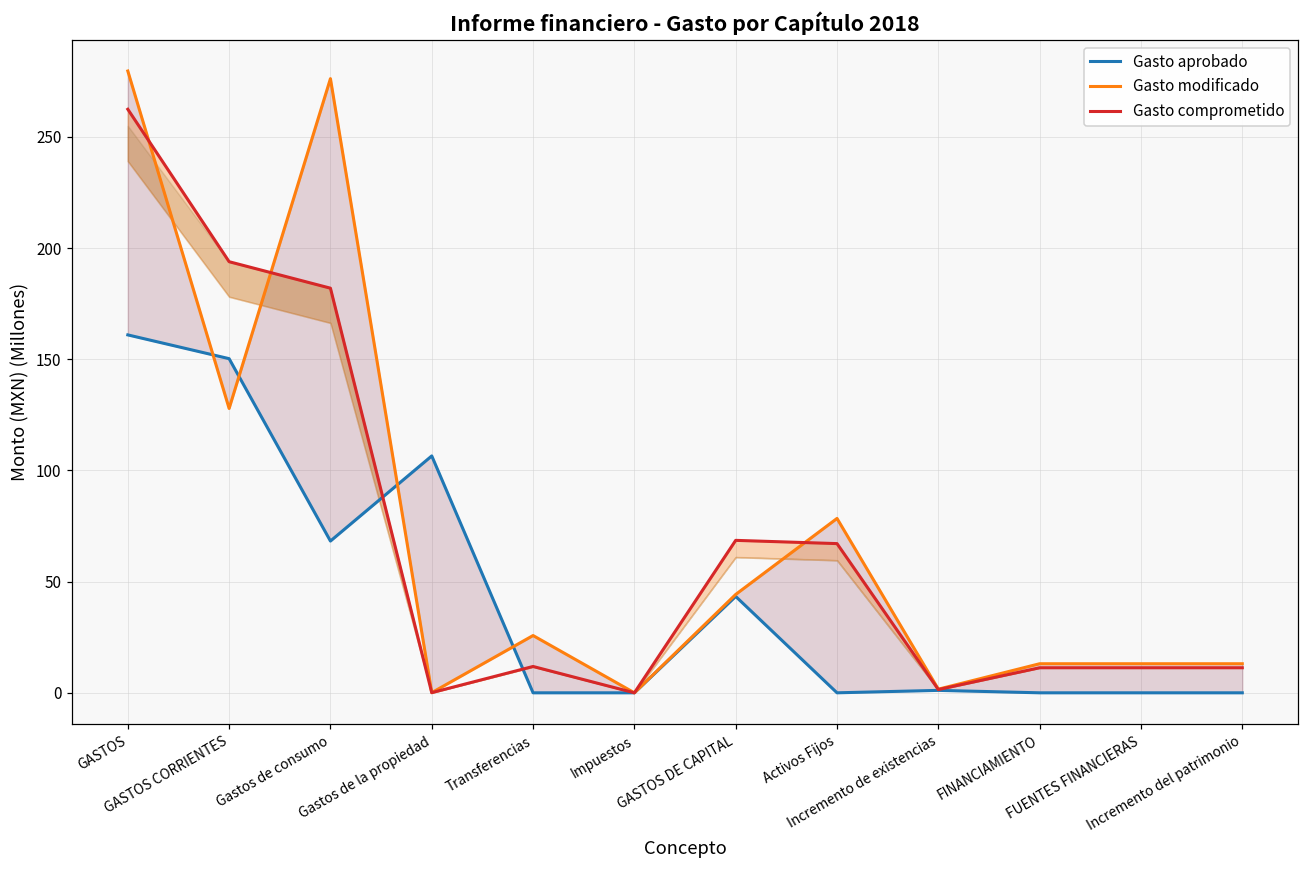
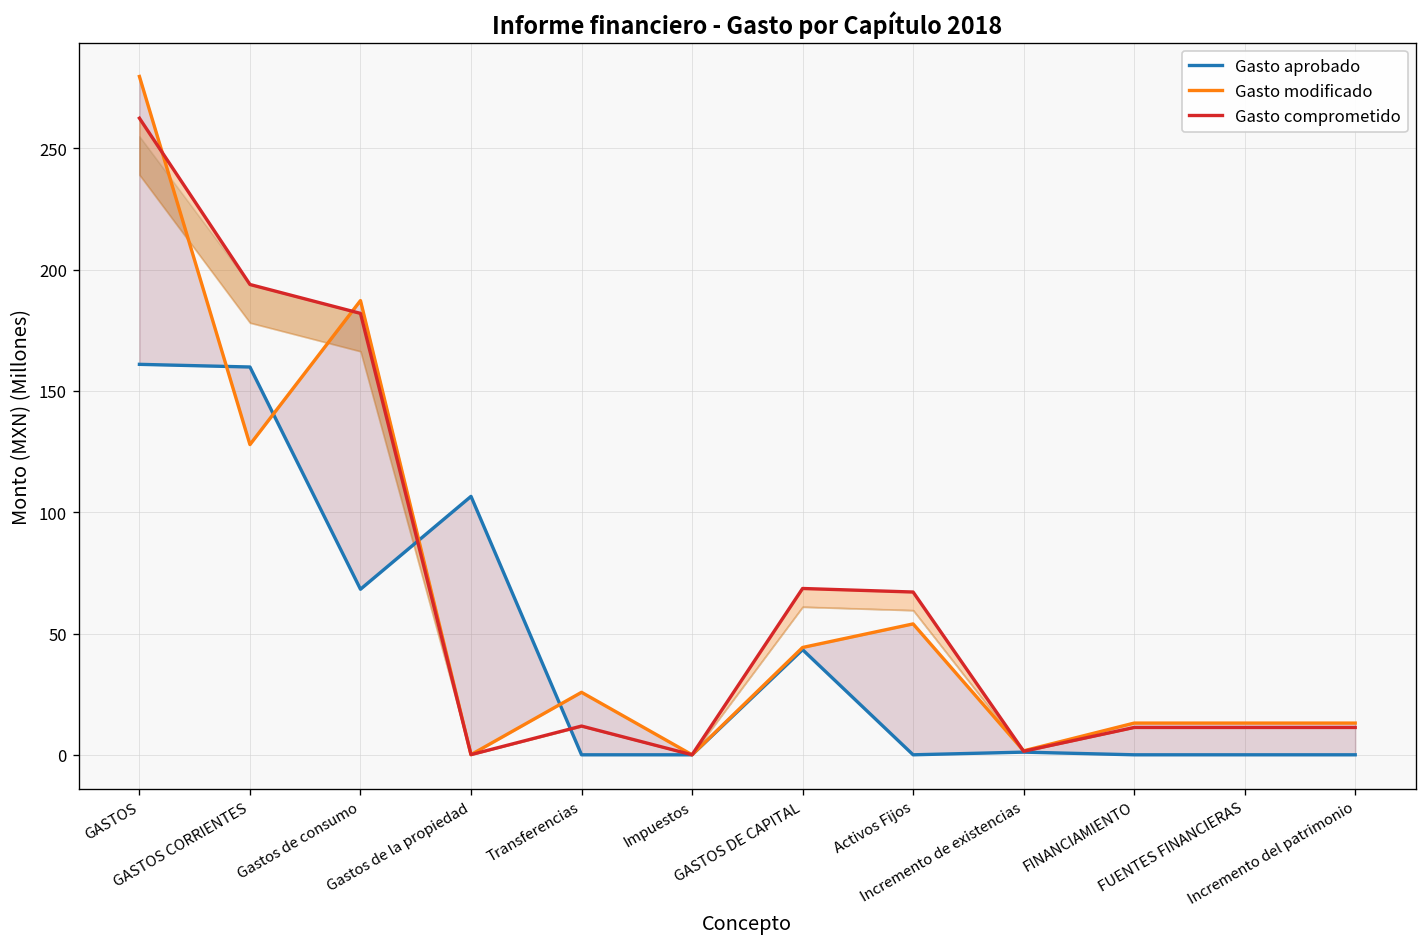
  {
    "Gasto aprobado": {
      "GASTOS": 161,
-     "GASTOS CORRIENTES": 150,
+     "GASTOS CORRIENTES": 160,
      "Gastos de consumo": 68,
      "Transferencias": 0,
      "Activos Fijos": 0,
      "FINANCIAMIENTO": 0,
      "FUENTES FINANCIERAS": 0,
      "Incremento del patrimonio": 0
    },
    "Gasto modificado": {
      "GASTOS CORRIENTES": 128,
-     "Gastos de consumo": 276,
-     "Activos Fijos": 78
+     "Gastos de consumo": 187,
+     "Activos Fijos": 54
    }
  }
